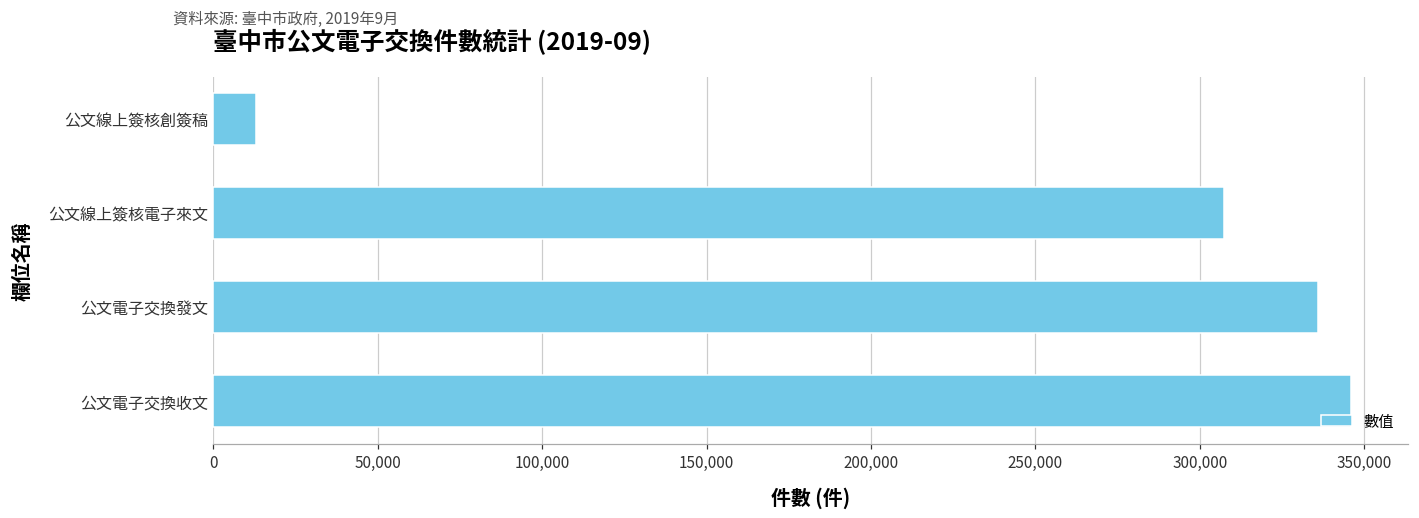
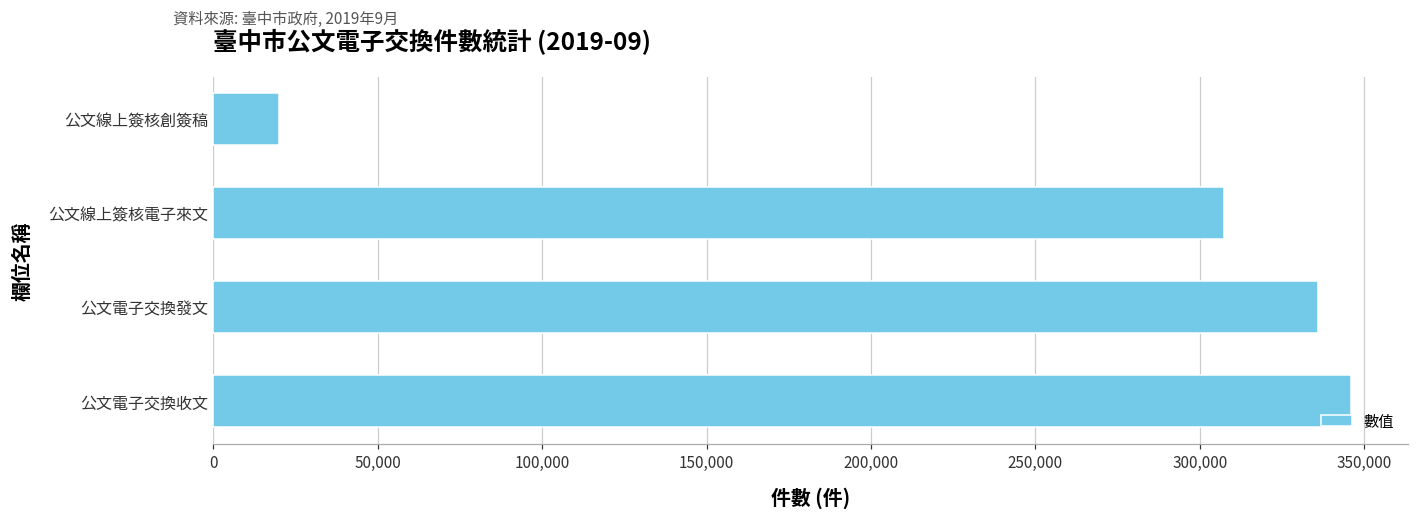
  {
-   "公文線上簽核創簽稿": "13,000",
+   "公文線上簽核創簽稿": "20,000",
    "公文線上簽核電子來文": "307,000",
    "公文電子交換發文": "336,000",
    "公文電子交換收文": "346,000"
  }
